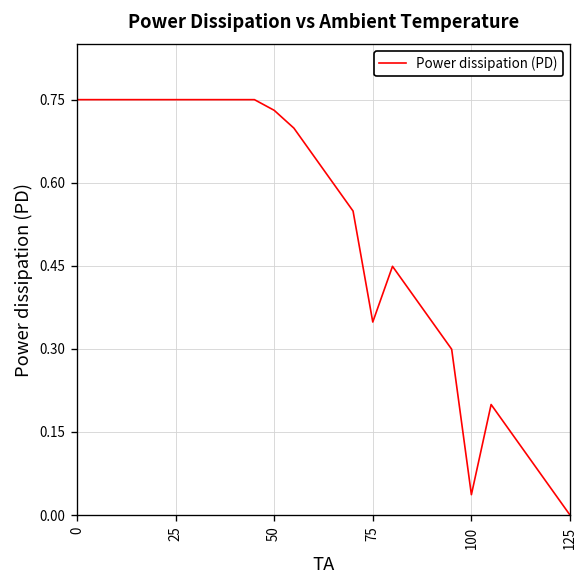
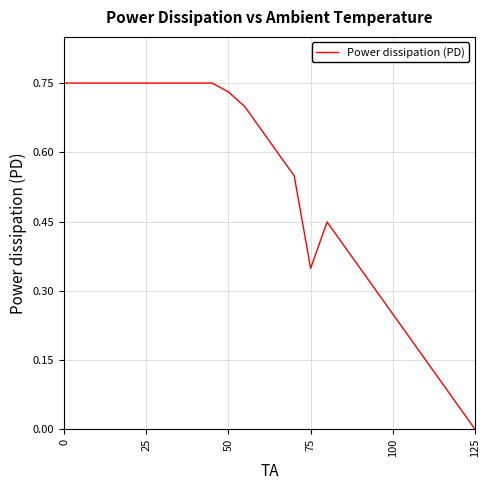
  {
    "0": 0.75,
    "25": 0.75,
    "50": 0.73,
    "75": 0.35,
-   "100": 0.04,
+   "100": 0.25,
    "125": 0.00
  }
